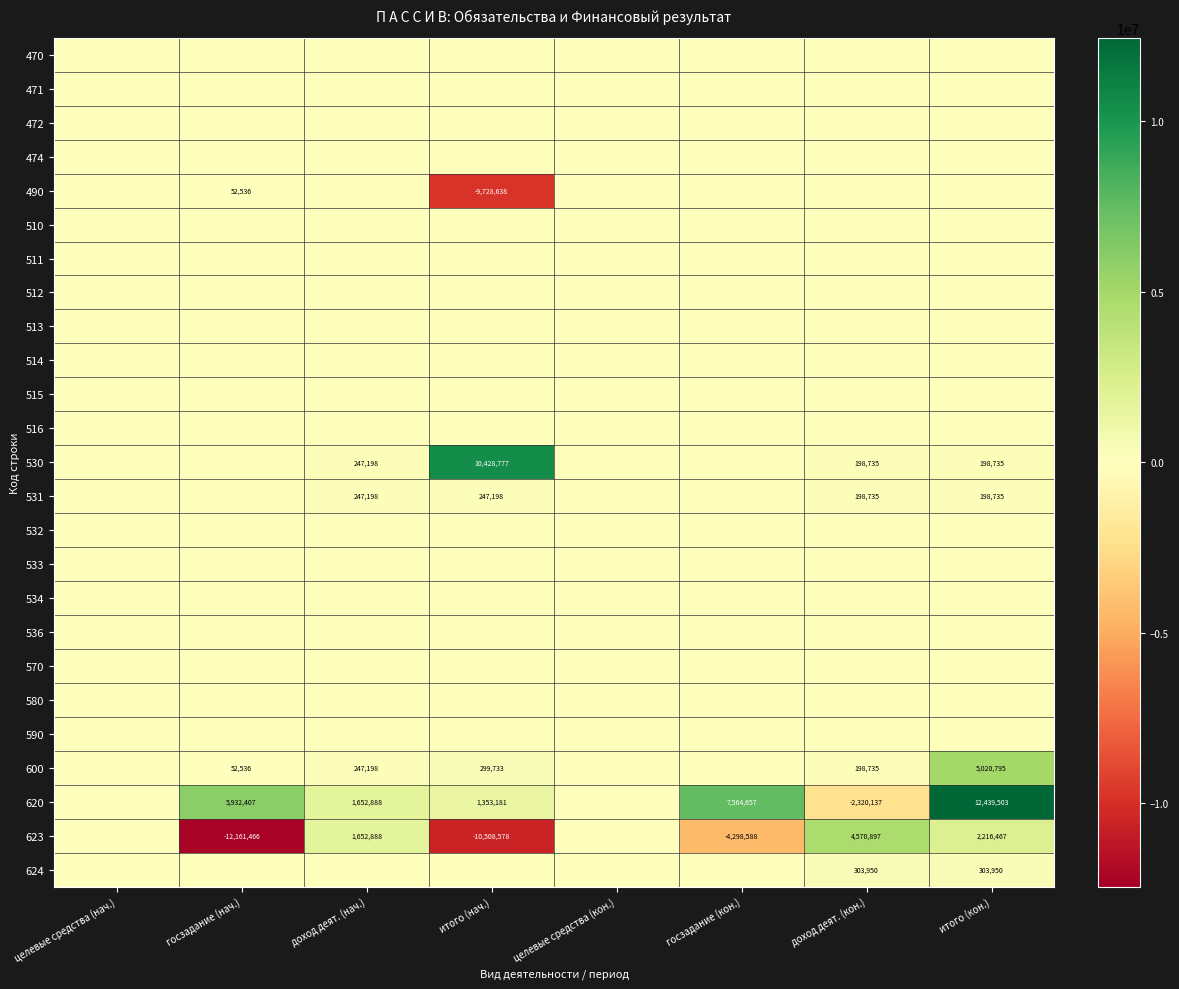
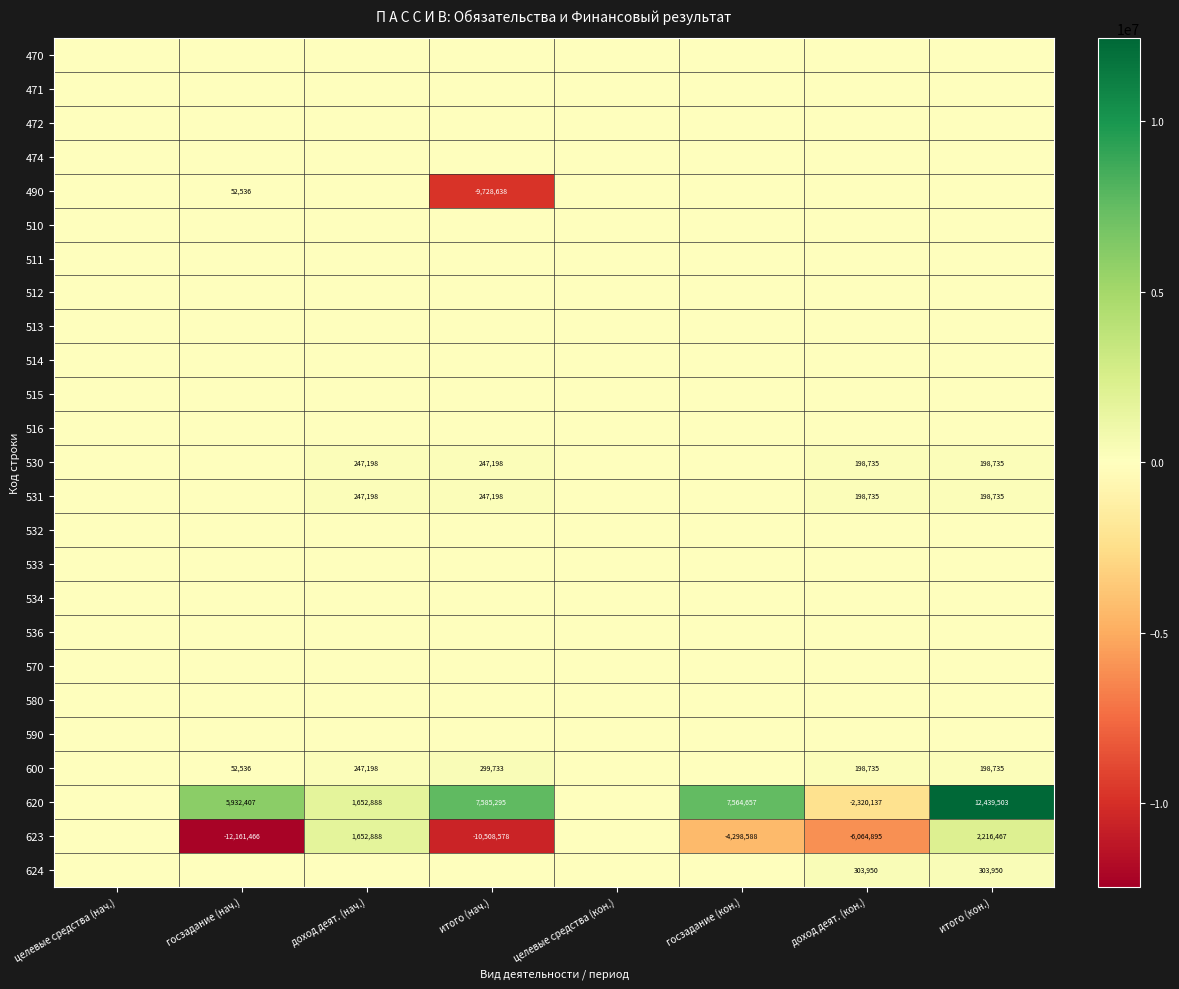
  {
    "490": {
      "госзадание (нач.)": "52,536",
      "итого (нач.)": "-9,728,638"
    },
    "530": {
      "доход деят. (нач.)": "247,198",
-     "итого (нач.)": "10,428,777",
+     "итого (нач.)": "247,198",
      "доход деят. (кон.)": "198,735",
      "итого (кон.)": "198,735"
    },
    "531": {
      "доход деят. (нач.)": "247,198",
      "итого (нач.)": "247,198",
      "доход деят. (кон.)": "198,735",
      "итого (кон.)": "198,735"
    },
    "600": {
      "госзадание (нач.)": "52,536",
      "доход деят. (нач.)": "247,198",
      "итого (нач.)": "299,733",
      "доход деят. (кон.)": "198,735",
-     "итого (кон.)": "5,020,795"
+     "итого (кон.)": "198,735"
    },
    "620": {
      "госзадание (нач.)": "5,932,407",
      "доход деят. (нач.)": "1,652,888",
-     "итого (нач.)": "1,353,181",
+     "итого (нач.)": "7,585,295",
      "госзадание (кон.)": "7,564,657",
      "доход деят. (кон.)": "-2,320,137",
      "итого (кон.)": "12,439,503"
    },
    "623": {
      "госзадание (нач.)": "-12,161,466",
      "доход деят. (нач.)": "1,652,888",
      "итого (нач.)": "-10,508,578",
      "госзадание (кон.)": "-4,298,588",
-     "доход деят. (кон.)": "4,570,897",
+     "доход деят. (кон.)": "-6,064,895",
      "итого (кон.)": "2,216,467"
    },
    "624": {
      "доход деят. (кон.)": "303,950",
      "итого (кон.)": "303,950"
    }
  }
